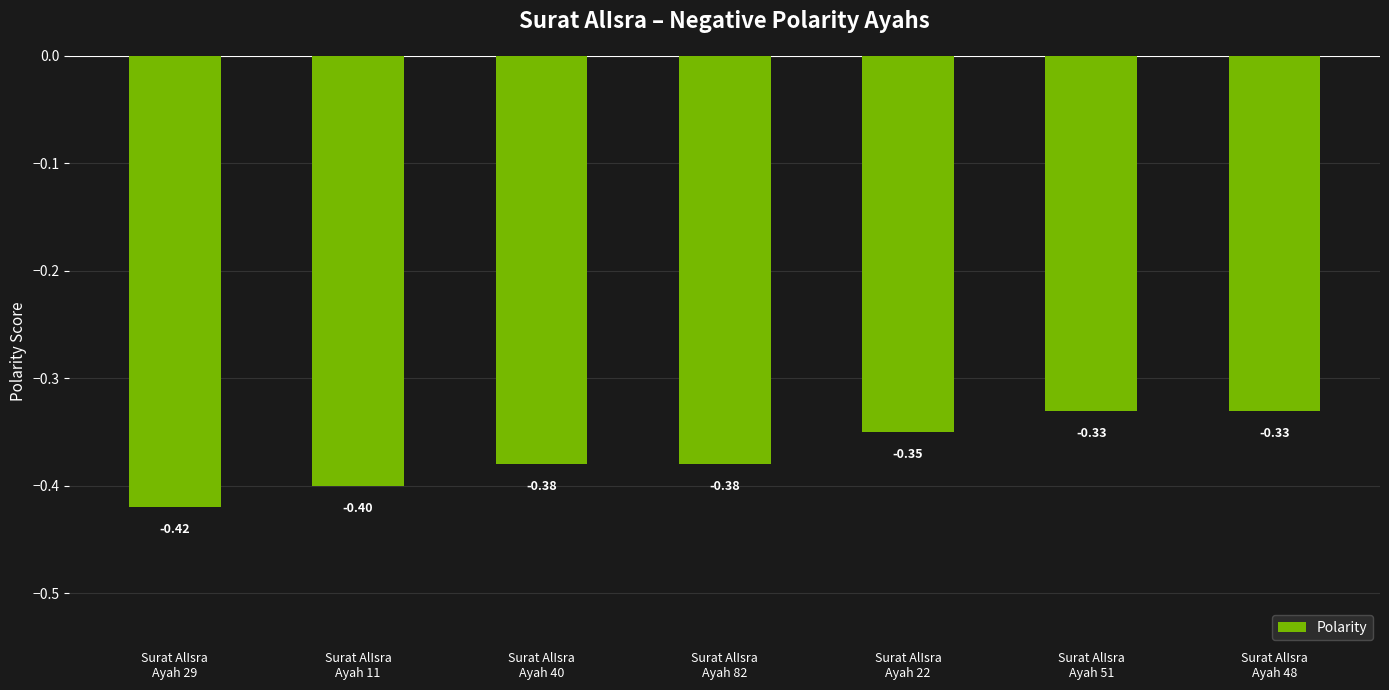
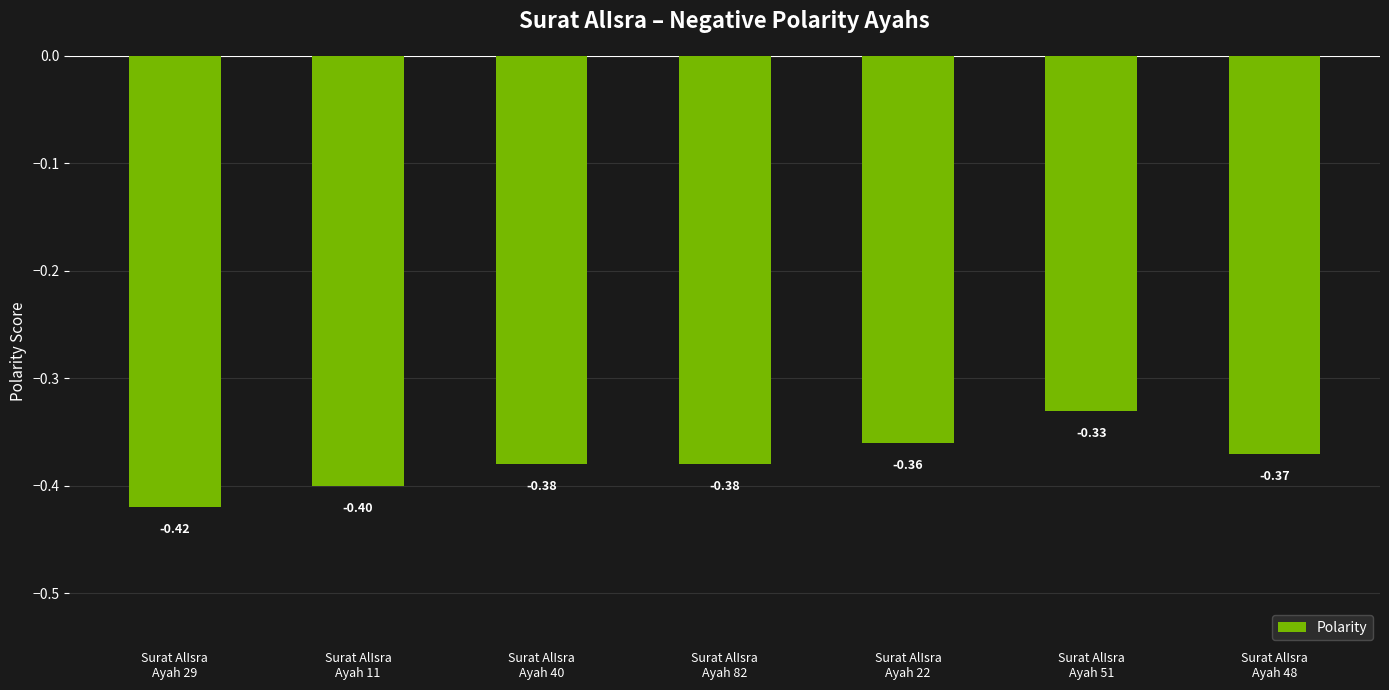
  {
    "Surat AlIsra Ayah 29": -0.42,
    "Surat AlIsra Ayah 11": -0.40,
    "Surat AlIsra Ayah 40": -0.38,
    "Surat AlIsra Ayah 82": -0.38,
-   "Surat AlIsra Ayah 22": -0.35,
+   "Surat AlIsra Ayah 22": -0.36,
    "Surat AlIsra Ayah 51": -0.33,
-   "Surat AlIsra Ayah 48": -0.33
+   "Surat AlIsra Ayah 48": -0.37
  }
